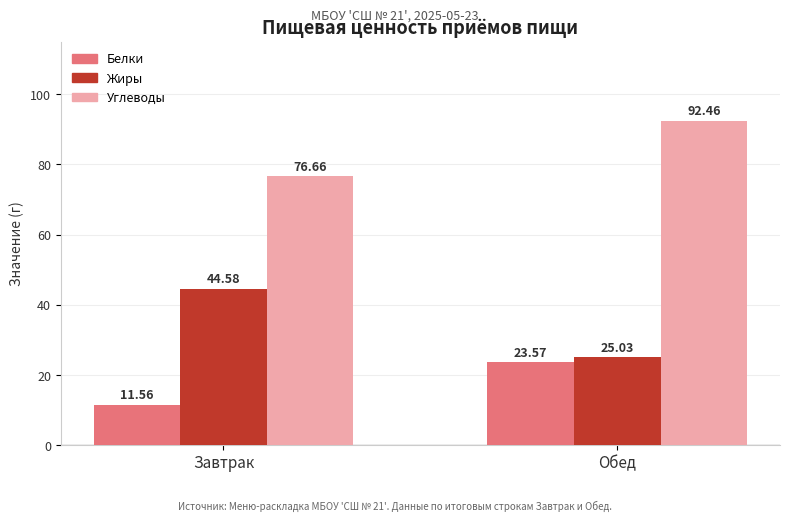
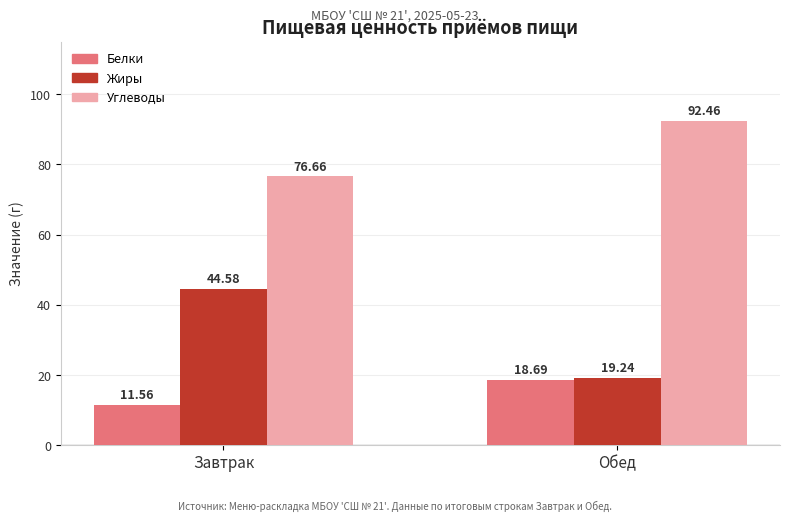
  {
    "Белки": {
      "Завтрак": 11.56,
-     "Обед": 23.57
+     "Обед": 18.69
    },
    "Жиры": {
      "Завтрак": 44.58,
-     "Обед": 25.03
+     "Обед": 19.24
    },
    "Углеводы": {
      "Завтрак": 76.66,
      "Обед": 92.46
    }
  }
